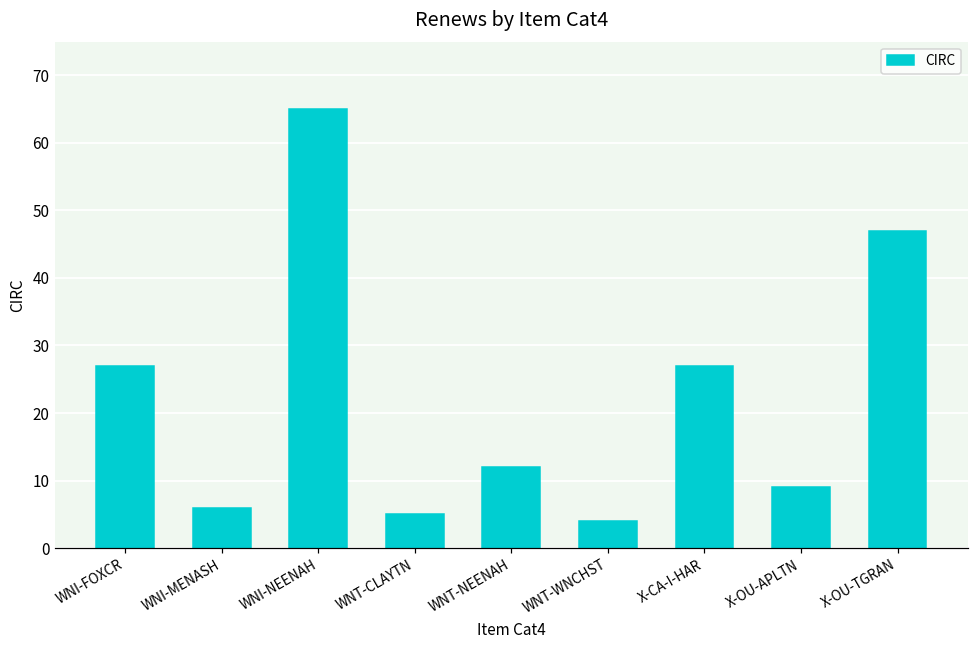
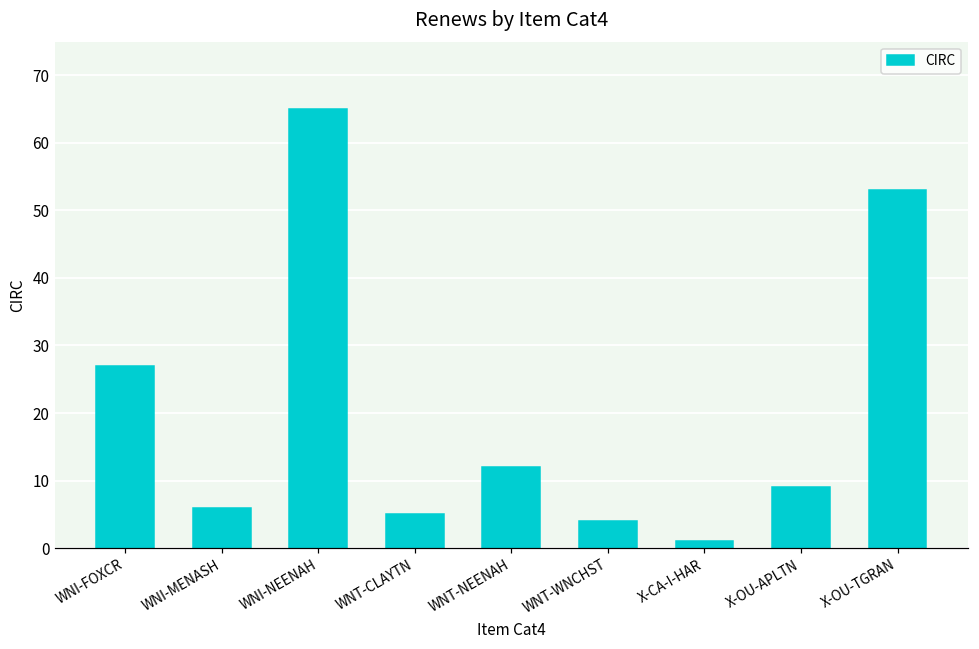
  {
    "WNI-FOXCR": 27,
    "WNI-MENASH": 6,
    "WNI-NEENAH": 65,
    "WNT-CLAYTN": 5,
    "WNT-NEENAH": 12,
    "WNT-WNCHST": 4,
-   "X-CA-I-HAR": 27,
+   "X-CA-I-HAR": 1,
    "X-OU-APLTN": 9,
-   "X-OU-TGRAN": 47
+   "X-OU-TGRAN": 53
  }
